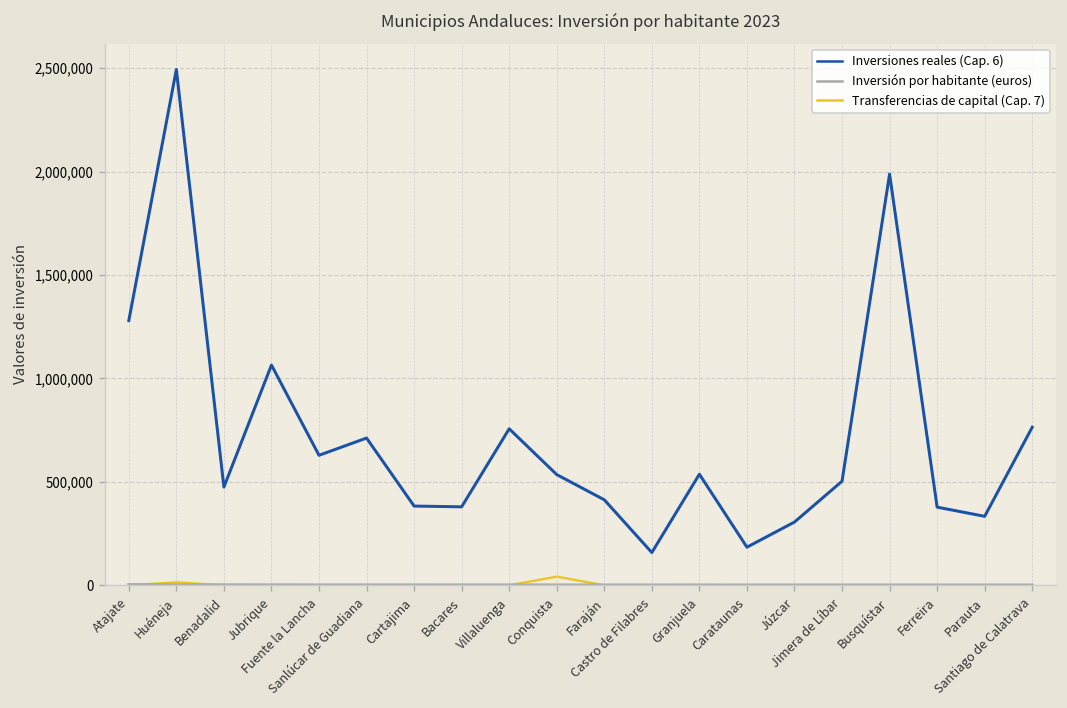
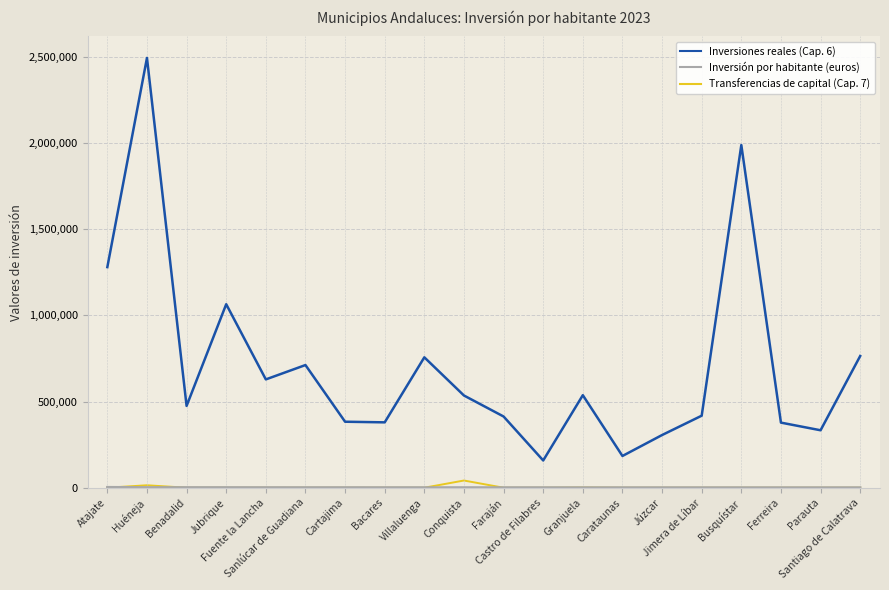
  {
    "Inversiones reales (Cap. 6)": {
      "Atajate": "1,280,000",
      "Huéneja": "2,490,000",
      "Benadalid": "470,000",
      "Jubrique": "1,060,000",
      "Fuente la Lancha": "630,000",
      "Sanlúcar de Guadiana": "710,000",
      "Cartajima": "380,000",
      "Bacares": "380,000",
      "Villaluenga": "760,000",
      "Conquista": "530,000",
      "Faraján": "410,000",
      "Castro de Filabres": "160,000",
      "Granjuela": "540,000",
      "Carataunas": "180,000",
      "Júzcar": "310,000",
-     "Jimera de Líbar": "500,000",
+     "Jimera de Líbar": "420,000",
      "Busquístar": "1,990,000",
      "Ferreira": "380,000",
      "Parauta": "330,000",
      "Santiago de Calatrava": "760,000"
    },
    "Inversión por habitante (euros)": {
      "Conquista": "0"
    },
    "Transferencias de capital (Cap. 7)": {
      "Conquista": "40,000"
    }
  }
